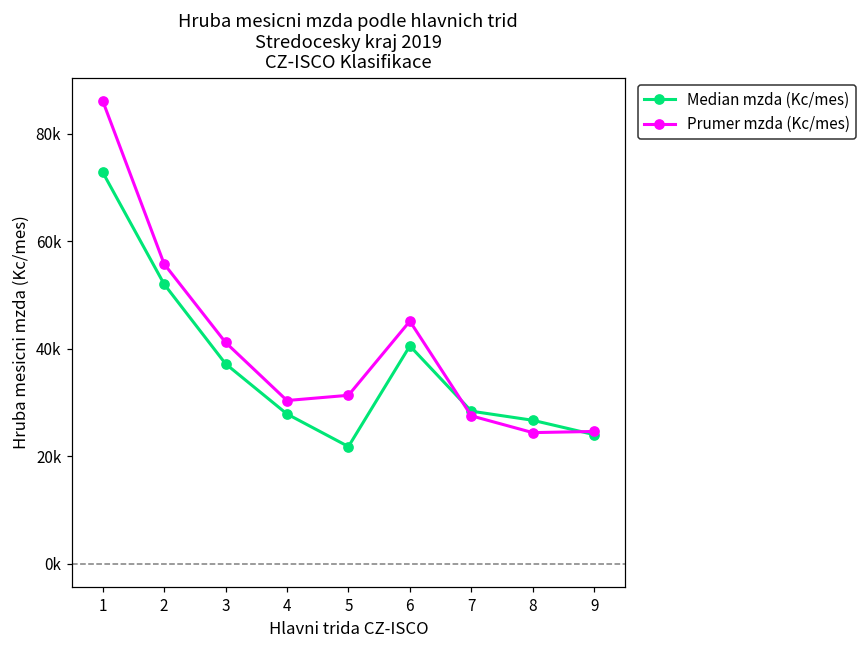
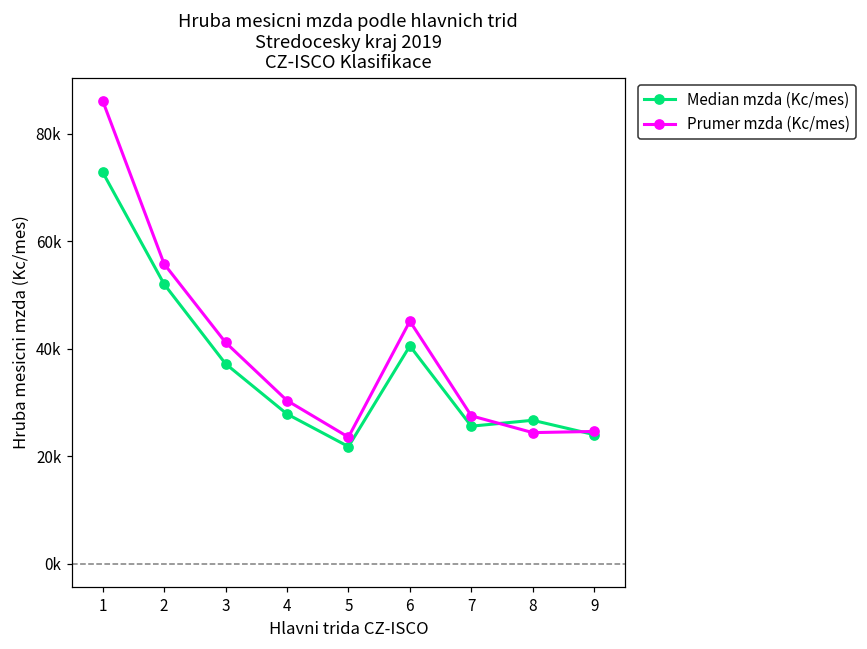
  {
    "Median mzda (Kc/mes)": {
      "1": 73000,
      "2": 52000,
      "3": 37000,
      "4": 28000,
      "5": 22000,
      "6": 41000,
-     "7": 28000,
+     "7": 26000,
      "8": 27000,
      "9": 24000
    },
    "Prumer mzda (Kc/mes)": {
      "1": 86000,
      "2": 56000,
      "3": 41000,
      "4": 30000,
-     "5": 31000,
+     "5": 24000,
      "6": 45000,
      "7": 28000,
      "8": 24000,
      "9": 25000
    }
  }
